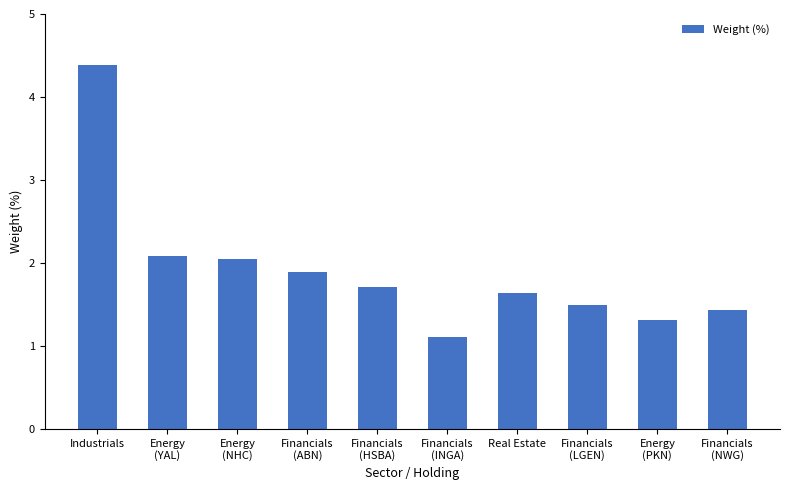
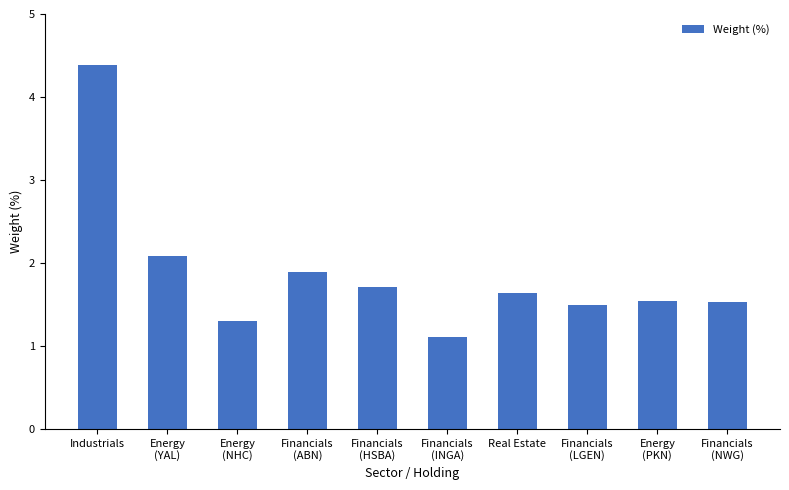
  {
    "Industrials": 4.4,
    "Energy (YAL)": 2.1,
-   "Energy (NHC)": 2.1,
+   "Energy (NHC)": 1.3,
    "Financials (ABN)": 1.9,
    "Financials (HSBA)": 1.7,
    "Financials (INGA)": 1.1,
    "Real Estate": 1.6,
    "Financials (LGEN)": 1.5,
-   "Energy (PKN)": 1.3,
-   "Financials (NWG)": 1.4
+   "Energy (PKN)": 1.5,
+   "Financials (NWG)": 1.5
  }
